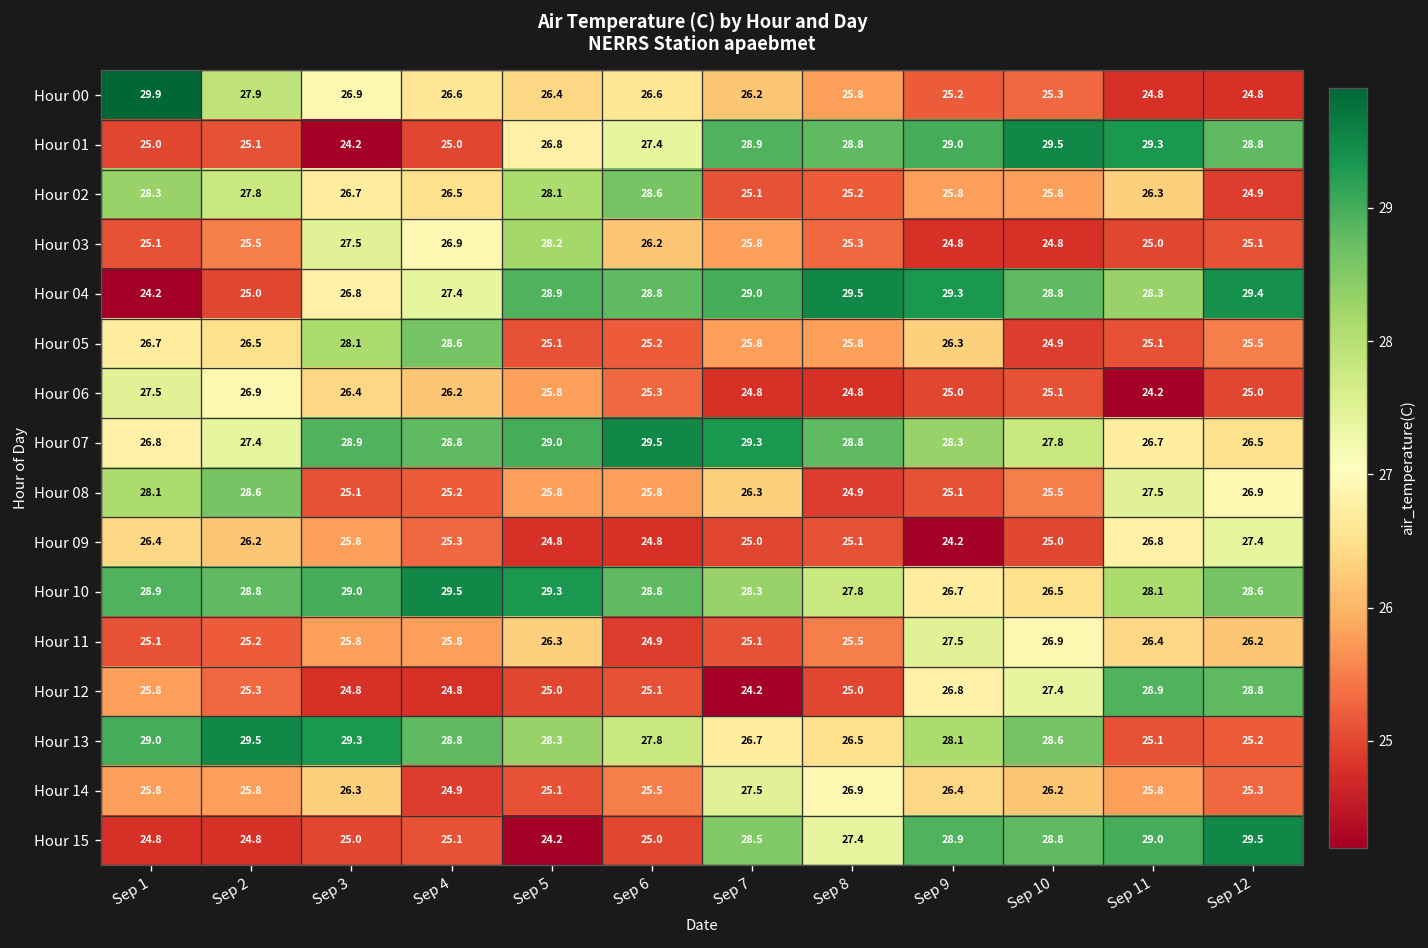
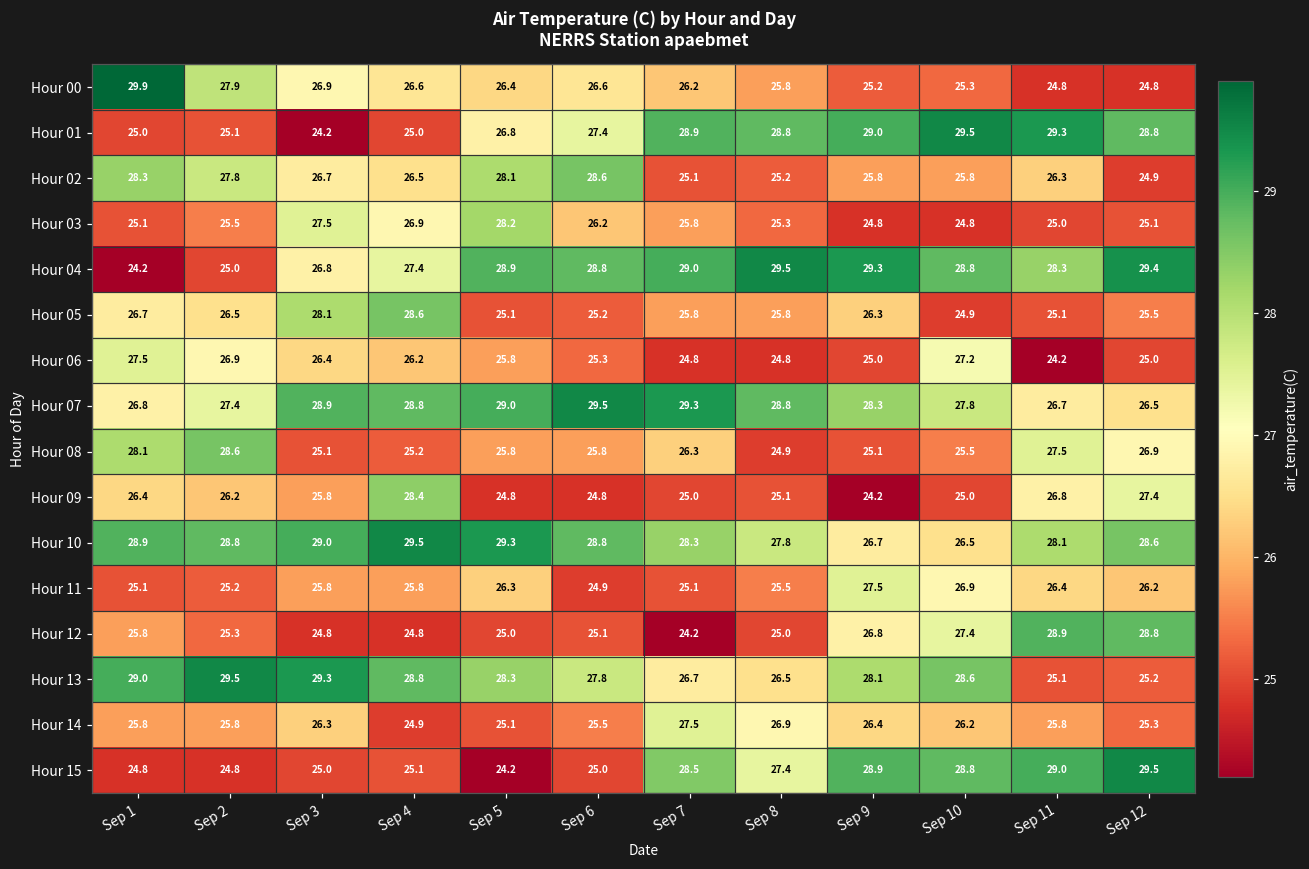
  {
    "Hour 00": {
      "Sep 1": 29.9,
      "Sep 2": 27.9,
      "Sep 3": 26.9,
      "Sep 4": 26.6,
      "Sep 5": 26.4,
      "Sep 6": 26.6,
      "Sep 7": 26.2,
      "Sep 8": 25.8,
      "Sep 9": 25.2,
      "Sep 10": 25.3,
      "Sep 11": 24.8,
      "Sep 12": 24.8
    },
    "Hour 01": {
      "Sep 1": 25.0,
      "Sep 2": 25.1,
      "Sep 3": 24.2,
      "Sep 4": 25.0,
      "Sep 5": 26.8,
      "Sep 6": 27.4,
      "Sep 7": 28.9,
      "Sep 8": 28.8,
      "Sep 9": 29.0,
      "Sep 10": 29.5,
      "Sep 11": 29.3,
      "Sep 12": 28.8
    },
    "Hour 02": {
      "Sep 1": 28.3,
      "Sep 2": 27.8,
      "Sep 3": 26.7,
      "Sep 4": 26.5,
      "Sep 5": 28.1,
      "Sep 6": 28.6,
      "Sep 7": 25.1,
      "Sep 8": 25.2,
      "Sep 9": 25.8,
      "Sep 10": 25.8,
      "Sep 11": 26.3,
      "Sep 12": 24.9
    },
    "Hour 03": {
      "Sep 1": 25.1,
      "Sep 2": 25.5,
      "Sep 3": 27.5,
      "Sep 4": 26.9,
      "Sep 5": 28.2,
      "Sep 6": 26.2,
      "Sep 7": 25.8,
      "Sep 8": 25.3,
      "Sep 9": 24.8,
      "Sep 10": 24.8,
      "Sep 11": 25.0,
      "Sep 12": 25.1
    },
    "Hour 04": {
      "Sep 1": 24.2,
      "Sep 2": 25.0,
      "Sep 3": 26.8,
      "Sep 4": 27.4,
      "Sep 5": 28.9,
      "Sep 6": 28.8,
      "Sep 7": 29.0,
      "Sep 8": 29.5,
      "Sep 9": 29.3,
      "Sep 10": 28.8,
      "Sep 11": 28.3,
      "Sep 12": 29.4
    },
    "Hour 05": {
      "Sep 1": 26.7,
      "Sep 2": 26.5,
      "Sep 3": 28.1,
      "Sep 4": 28.6,
      "Sep 5": 25.1,
      "Sep 6": 25.2,
      "Sep 7": 25.8,
      "Sep 8": 25.8,
      "Sep 9": 26.3,
      "Sep 10": 24.9,
      "Sep 11": 25.1,
      "Sep 12": 25.5
    },
    "Hour 06": {
      "Sep 1": 27.5,
      "Sep 2": 26.9,
      "Sep 3": 26.4,
      "Sep 4": 26.2,
      "Sep 5": 25.8,
      "Sep 6": 25.3,
      "Sep 7": 24.8,
      "Sep 8": 24.8,
      "Sep 9": 25.0,
-     "Sep 10": 25.1,
+     "Sep 10": 27.2,
      "Sep 11": 24.2,
      "Sep 12": 25.0
    },
    "Hour 07": {
      "Sep 1": 26.8,
      "Sep 2": 27.4,
      "Sep 3": 28.9,
      "Sep 4": 28.8,
      "Sep 5": 29.0,
      "Sep 6": 29.5,
      "Sep 7": 29.3,
      "Sep 8": 28.8,
      "Sep 9": 28.3,
      "Sep 10": 27.8,
      "Sep 11": 26.7,
      "Sep 12": 26.5
    },
    "Hour 08": {
      "Sep 1": 28.1,
      "Sep 2": 28.6,
      "Sep 3": 25.1,
      "Sep 4": 25.2,
      "Sep 5": 25.8,
      "Sep 6": 25.8,
      "Sep 7": 26.3,
      "Sep 8": 24.9,
      "Sep 9": 25.1,
      "Sep 10": 25.5,
      "Sep 11": 27.5,
      "Sep 12": 26.9
    },
    "Hour 09": {
      "Sep 1": 26.4,
      "Sep 2": 26.2,
      "Sep 3": 25.8,
-     "Sep 4": 25.3,
+     "Sep 4": 28.4,
      "Sep 5": 24.8,
      "Sep 6": 24.8,
      "Sep 7": 25.0,
      "Sep 8": 25.1,
      "Sep 9": 24.2,
      "Sep 10": 25.0,
      "Sep 11": 26.8,
      "Sep 12": 27.4
    },
    "Hour 10": {
      "Sep 1": 28.9,
      "Sep 2": 28.8,
      "Sep 3": 29.0,
      "Sep 4": 29.5,
      "Sep 5": 29.3,
      "Sep 6": 28.8,
      "Sep 7": 28.3,
      "Sep 8": 27.8,
      "Sep 9": 26.7,
      "Sep 10": 26.5,
      "Sep 11": 28.1,
      "Sep 12": 28.6
    },
    "Hour 11": {
      "Sep 1": 25.1,
      "Sep 2": 25.2,
      "Sep 3": 25.8,
      "Sep 4": 25.8,
      "Sep 5": 26.3,
      "Sep 6": 24.9,
      "Sep 7": 25.1,
      "Sep 8": 25.5,
      "Sep 9": 27.5,
      "Sep 10": 26.9,
      "Sep 11": 26.4,
      "Sep 12": 26.2
    },
    "Hour 12": {
      "Sep 1": 25.8,
      "Sep 2": 25.3,
      "Sep 3": 24.8,
      "Sep 4": 24.8,
      "Sep 5": 25.0,
      "Sep 6": 25.1,
      "Sep 7": 24.2,
      "Sep 8": 25.0,
      "Sep 9": 26.8,
      "Sep 10": 27.4,
      "Sep 11": 28.9,
      "Sep 12": 28.8
    },
    "Hour 13": {
      "Sep 1": 29.0,
      "Sep 2": 29.5,
      "Sep 3": 29.3,
      "Sep 4": 28.8,
      "Sep 5": 28.3,
      "Sep 6": 27.8,
      "Sep 7": 26.7,
      "Sep 8": 26.5,
      "Sep 9": 28.1,
      "Sep 10": 28.6,
      "Sep 11": 25.1,
      "Sep 12": 25.2
    },
    "Hour 14": {
      "Sep 1": 25.8,
      "Sep 2": 25.8,
      "Sep 3": 26.3,
      "Sep 4": 24.9,
      "Sep 5": 25.1,
      "Sep 6": 25.5,
      "Sep 7": 27.5,
      "Sep 8": 26.9,
      "Sep 9": 26.4,
      "Sep 10": 26.2,
      "Sep 11": 25.8,
      "Sep 12": 25.3
    },
    "Hour 15": {
      "Sep 1": 24.8,
      "Sep 2": 24.8,
      "Sep 3": 25.0,
      "Sep 4": 25.1,
      "Sep 5": 24.2,
      "Sep 6": 25.0,
      "Sep 7": 28.5,
      "Sep 8": 27.4,
      "Sep 9": 28.9,
      "Sep 10": 28.8,
      "Sep 11": 29.0,
      "Sep 12": 29.5
    }
  }
